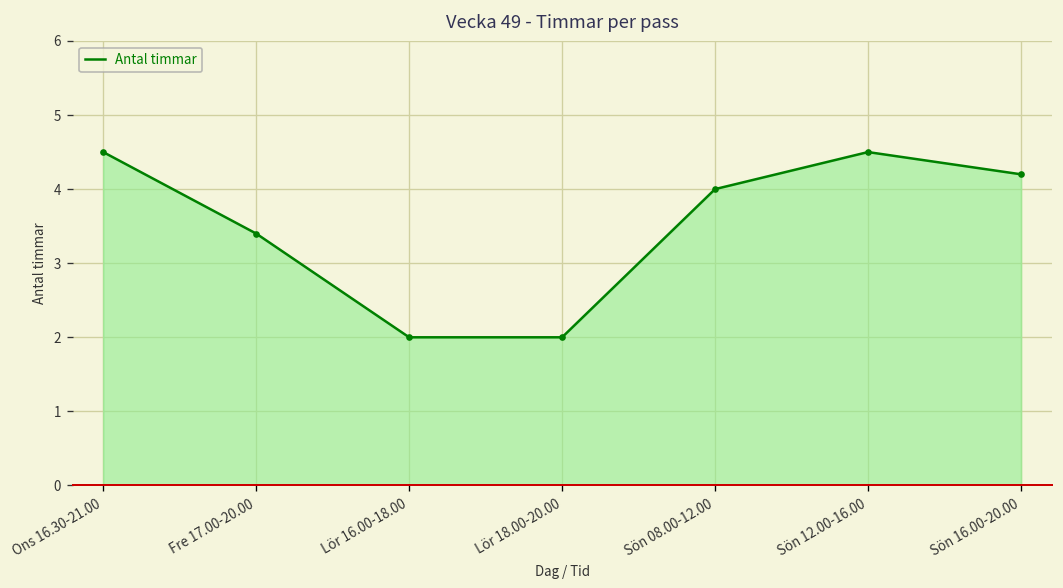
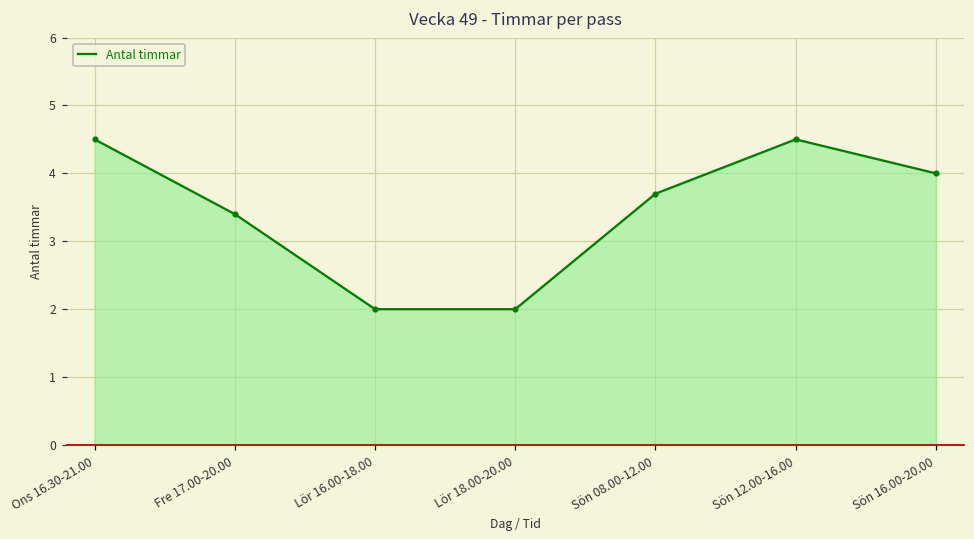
  {
    "Ons 16.30-21.00": 4.5,
    "Fre 17.00-20.00": 3.4,
    "Lör 16.00-18.00": 2.0,
    "Lör 18.00-20.00": 2.0,
-   "Sön 08.00-12.00": 4.0,
+   "Sön 08.00-12.00": 3.7,
    "Sön 12.00-16.00": 4.5,
-   "Sön 16.00-20.00": 4.2
+   "Sön 16.00-20.00": 4.0
  }
